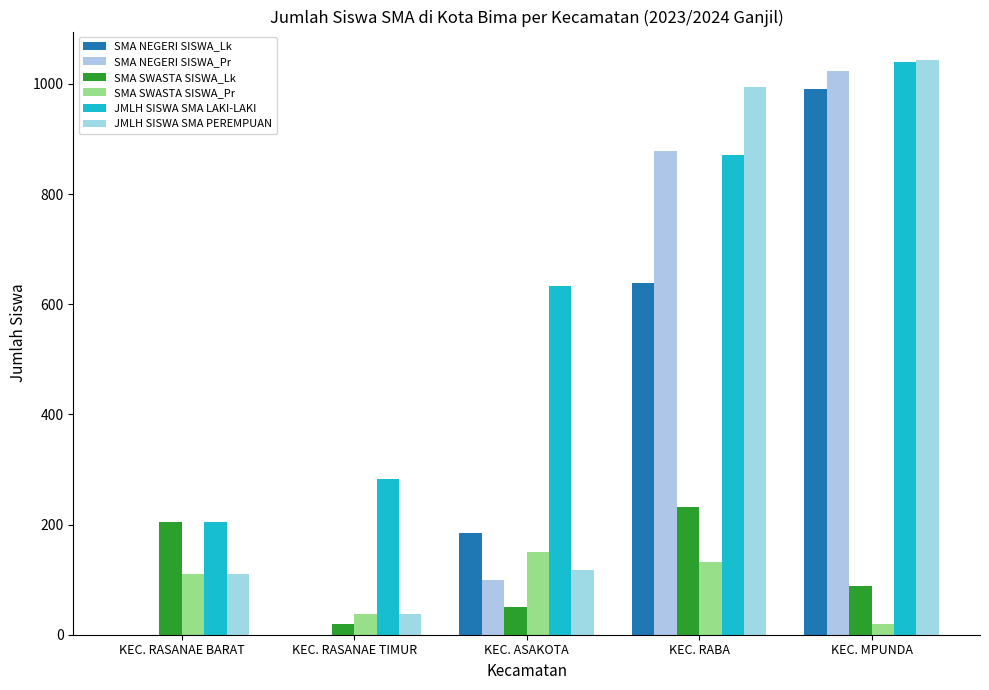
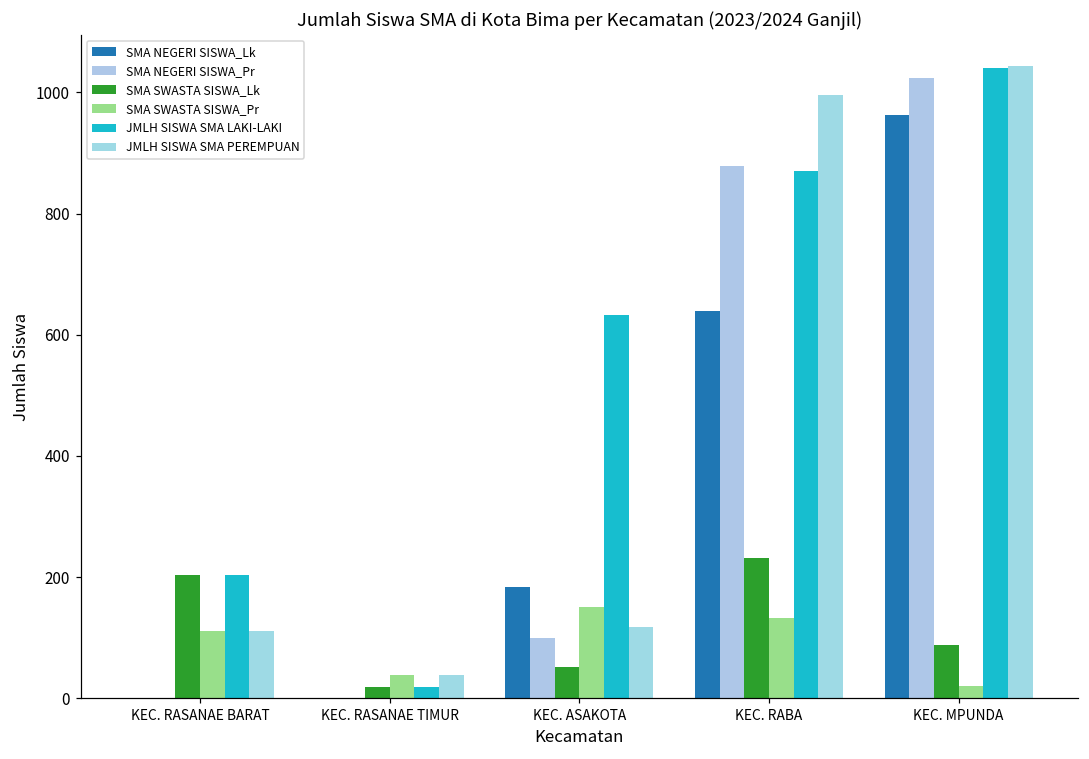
  {
    "SMA NEGERI SISWA_Lk": {
      "KEC. RASANAE BARAT": 0,
      "KEC. RASANAE TIMUR": 0,
      "KEC. ASAKOTA": 180,
      "KEC. RABA": 640,
-     "KEC. MPUNDA": 990
+     "KEC. MPUNDA": 960
    },
    "SMA SWASTA SISWA_Lk": {
      "KEC. RASANAE BARAT": 200,
      "KEC. RASANAE TIMUR": 20,
      "KEC. ASAKOTA": 50,
      "KEC. RABA": 230,
      "KEC. MPUNDA": 90
    },
    "SMA SWASTA SISWA_Pr": {
      "KEC. RASANAE BARAT": 110,
      "KEC. RASANAE TIMUR": 40,
      "KEC. ASAKOTA": 150,
      "KEC. RABA": 130,
      "KEC. MPUNDA": 20
    },
    "JMLH SISWA SMA LAKI-LAKI": {
      "KEC. RASANAE BARAT": 200,
-     "KEC. RASANAE TIMUR": 280,
+     "KEC. RASANAE TIMUR": 20,
      "KEC. ASAKOTA": 630,
      "KEC. RABA": 870,
      "KEC. MPUNDA": 1040
    }
  }
